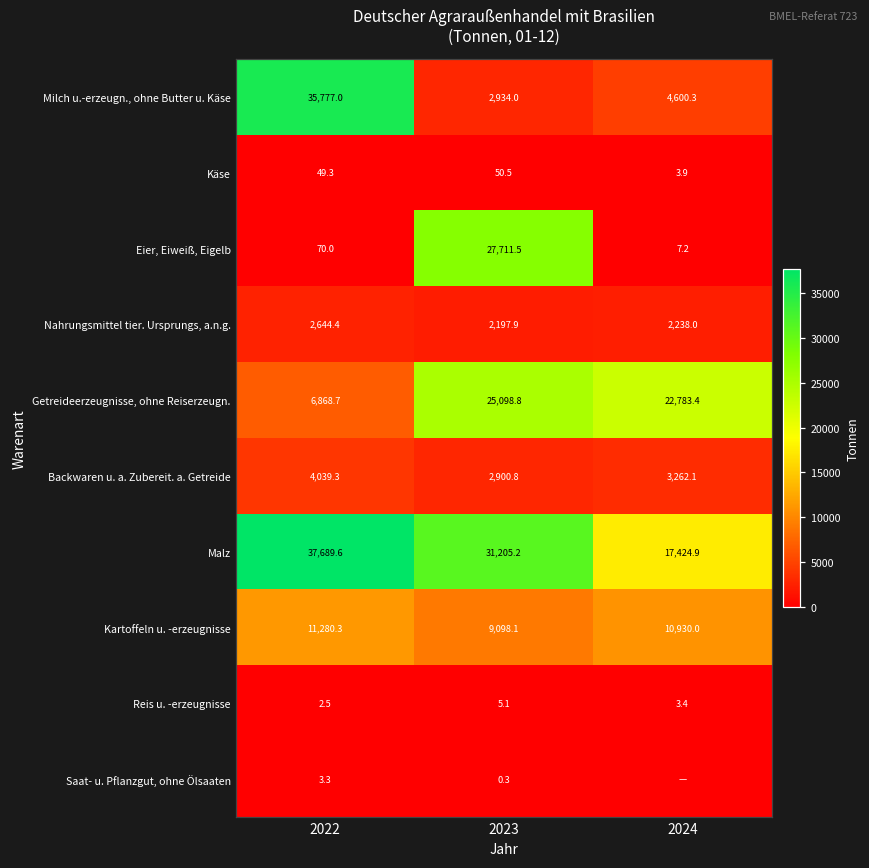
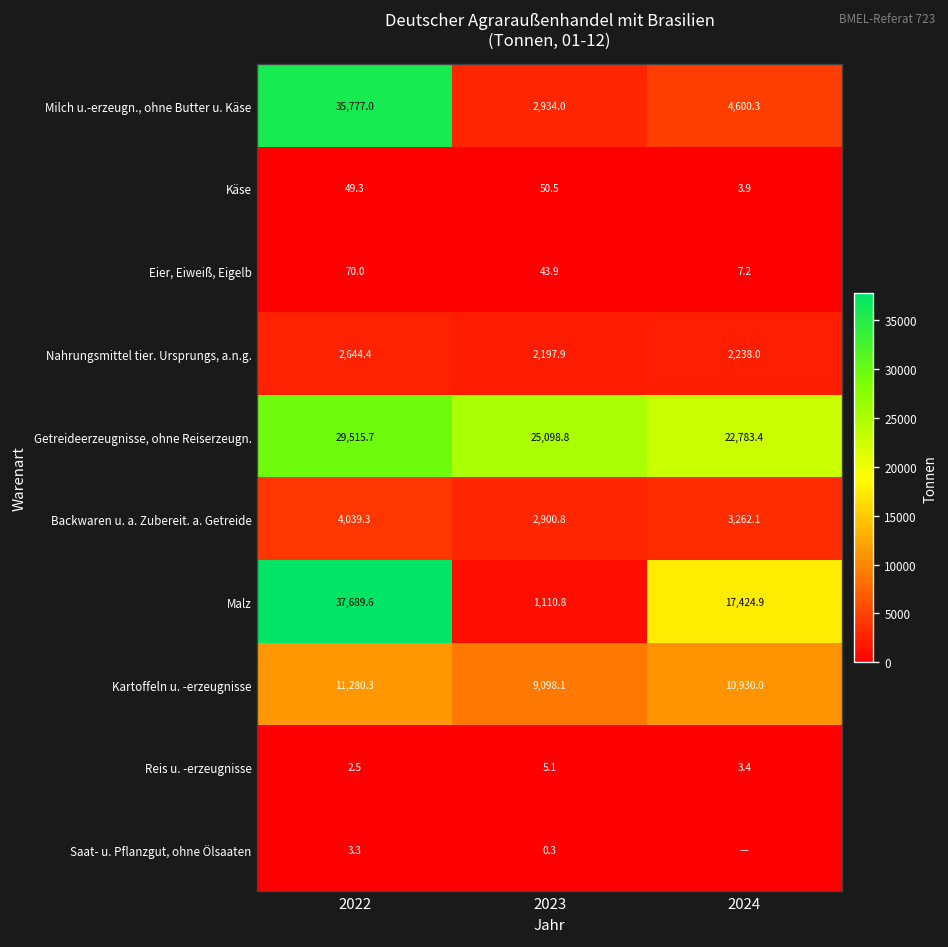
  {
    "Milch u.-erzeugn., ohne Butter u. Käse": {
      "2022": "35,777.0",
      "2023": "2,934.0",
      "2024": "4,600.3"
    },
    "Käse": {
      "2022": "49.3",
      "2023": "50.5",
      "2024": "3.9"
    },
    "Eier, Eiweiß, Eigelb": {
      "2022": "70.0",
-     "2023": "27,711.5",
+     "2023": "43.9",
      "2024": "7.2"
    },
    "Nahrungsmittel tier. Ursprungs, a.n.g.": {
      "2022": "2,644.4",
      "2023": "2,197.9",
      "2024": "2,238.0"
    },
    "Getreideerzeugnisse, ohne Reiserzeugn.": {
-     "2022": "6,868.7",
+     "2022": "29,515.7",
      "2023": "25,098.8",
      "2024": "22,783.4"
    },
    "Backwaren u. a. Zubereit. a. Getreide": {
      "2022": "4,039.3",
      "2023": "2,900.8",
      "2024": "3,262.1"
    },
    "Malz": {
      "2022": "37,689.6",
-     "2023": "31,205.2",
+     "2023": "1,110.8",
      "2024": "17,424.9"
    },
    "Kartoffeln u. -erzeugnisse": {
      "2022": "11,280.3",
      "2023": "9,098.1",
      "2024": "10,930.0"
    },
    "Reis u. -erzeugnisse": {
      "2022": "2.5",
      "2023": "5.1",
      "2024": "3.4"
    },
    "Saat- u. Pflanzgut, ohne Ölsaaten": {
      "2022": "3.3",
      "2023": "0.3"
    }
  }
